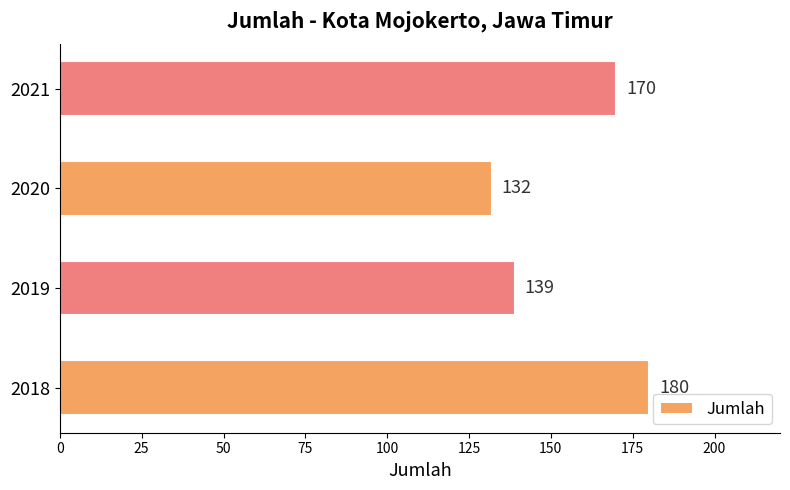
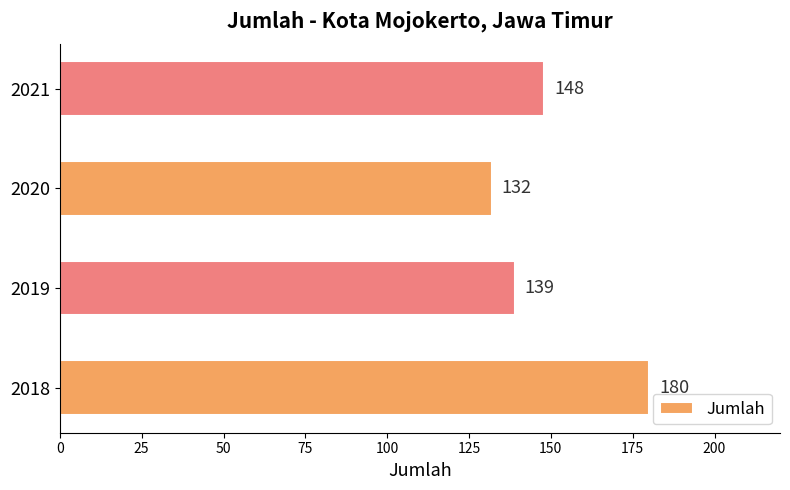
  {
-   "2021": 170,
+   "2021": 148,
    "2020": 132,
    "2019": 139
  }
